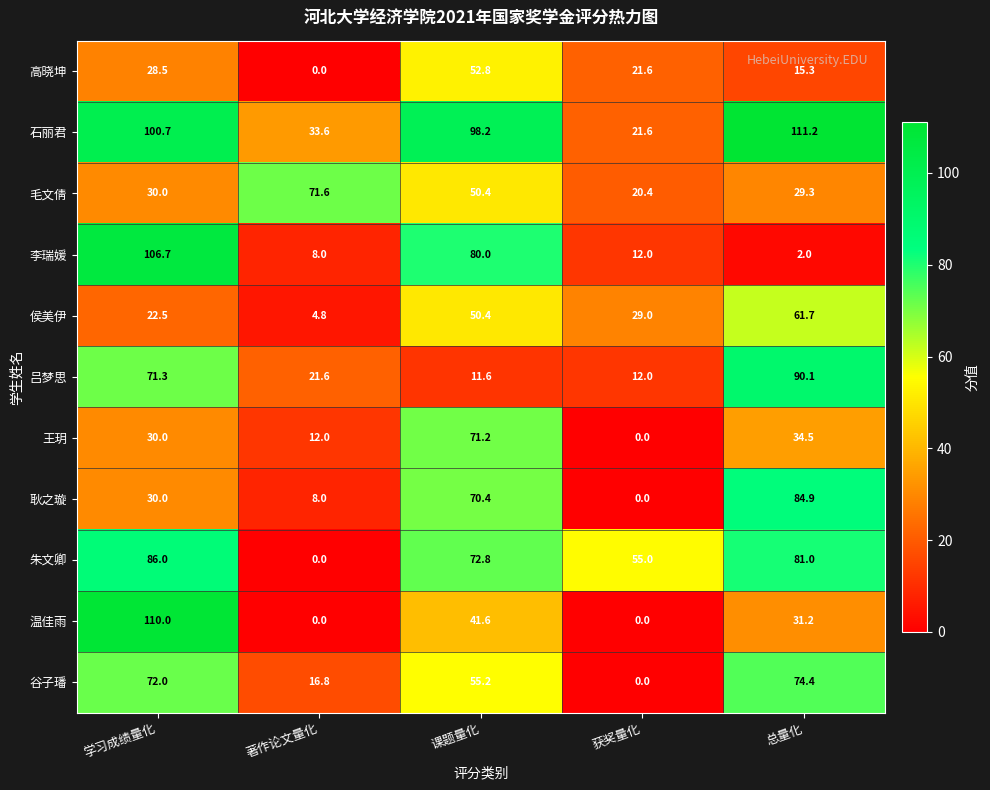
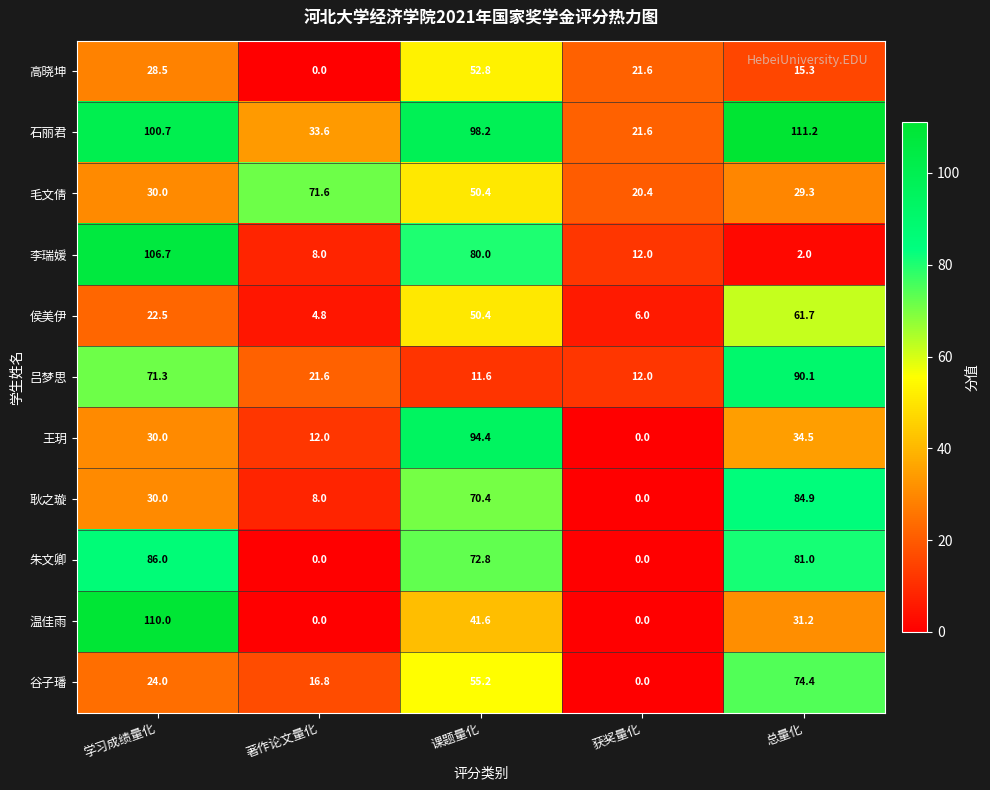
  {
    "高晓坤": {
      "学习成绩量化": 28.5,
      "著作论文量化": 0.0,
      "课题量化": 52.8,
      "获奖量化": 21.6
    },
    "石丽君": {
      "学习成绩量化": 100.7,
      "著作论文量化": 33.6,
      "课题量化": 98.2,
      "获奖量化": 21.6,
      "总量化": 111.2
    },
    "毛文倩": {
      "学习成绩量化": 30.0,
      "著作论文量化": 71.6,
      "课题量化": 50.4,
      "获奖量化": 20.4,
      "总量化": 29.3
    },
    "李瑞媛": {
      "学习成绩量化": 106.7,
      "著作论文量化": 8.0,
      "课题量化": 80.0,
      "获奖量化": 12.0,
      "总量化": 2.0
    },
    "侯美伊": {
      "学习成绩量化": 22.5,
      "著作论文量化": 4.8,
      "课题量化": 50.4,
-     "获奖量化": 29.0,
+     "获奖量化": 6.0,
      "总量化": 61.7
    },
    "吕梦思": {
      "学习成绩量化": 71.3,
      "著作论文量化": 21.6,
      "课题量化": 11.6,
      "获奖量化": 12.0,
      "总量化": 90.1
    },
    "王玥": {
      "学习成绩量化": 30.0,
      "著作论文量化": 12.0,
-     "课题量化": 71.2,
+     "课题量化": 94.4,
      "获奖量化": 0.0,
      "总量化": 34.5
    },
    "耿之璇": {
      "学习成绩量化": 30.0,
      "著作论文量化": 8.0,
      "课题量化": 70.4,
      "获奖量化": 0.0,
      "总量化": 84.9
    },
    "朱文卿": {
      "学习成绩量化": 86.0,
      "著作论文量化": 0.0,
      "课题量化": 72.8,
-     "获奖量化": 55.0,
+     "获奖量化": 0.0,
      "总量化": 81.0
    },
    "温佳雨": {
      "学习成绩量化": 110.0,
      "著作论文量化": 0.0,
      "课题量化": 41.6,
      "获奖量化": 0.0,
      "总量化": 31.2
    },
    "谷子璠": {
-     "学习成绩量化": 72.0,
+     "学习成绩量化": 24.0,
      "著作论文量化": 16.8,
      "课题量化": 55.2,
      "获奖量化": 0.0,
      "总量化": 74.4
    }
  }
